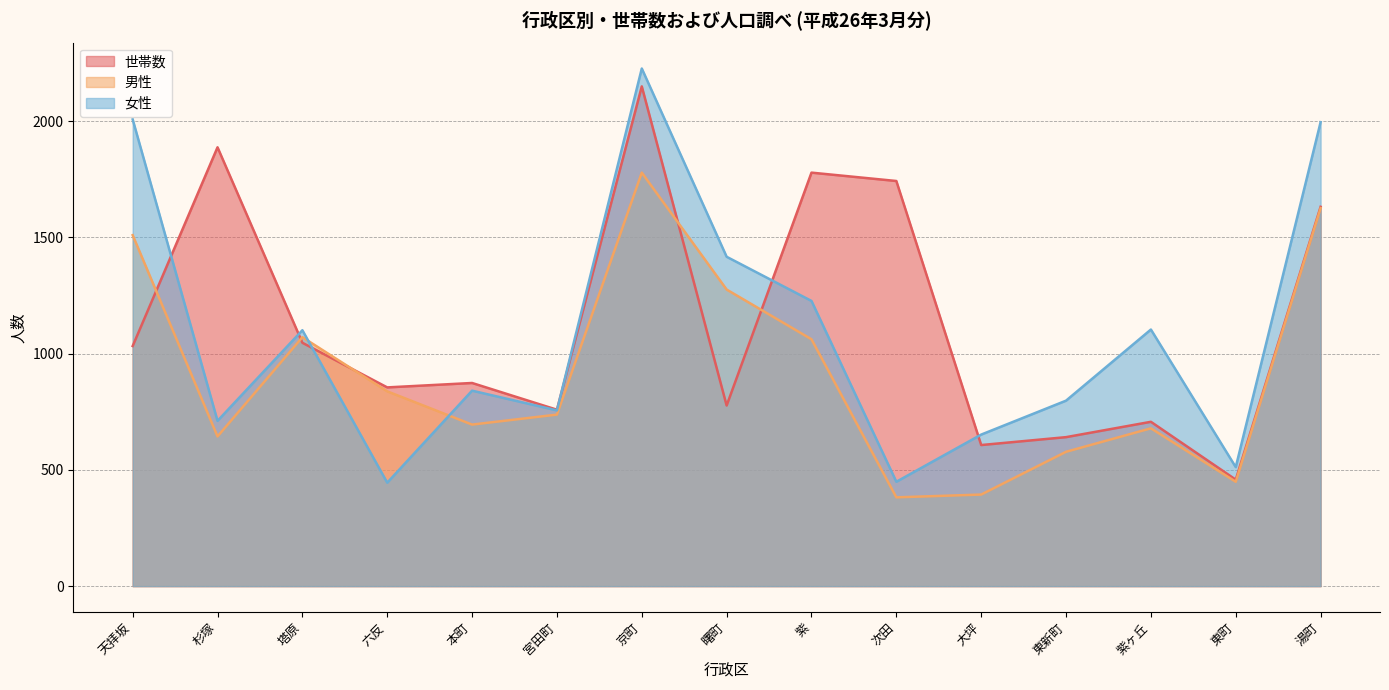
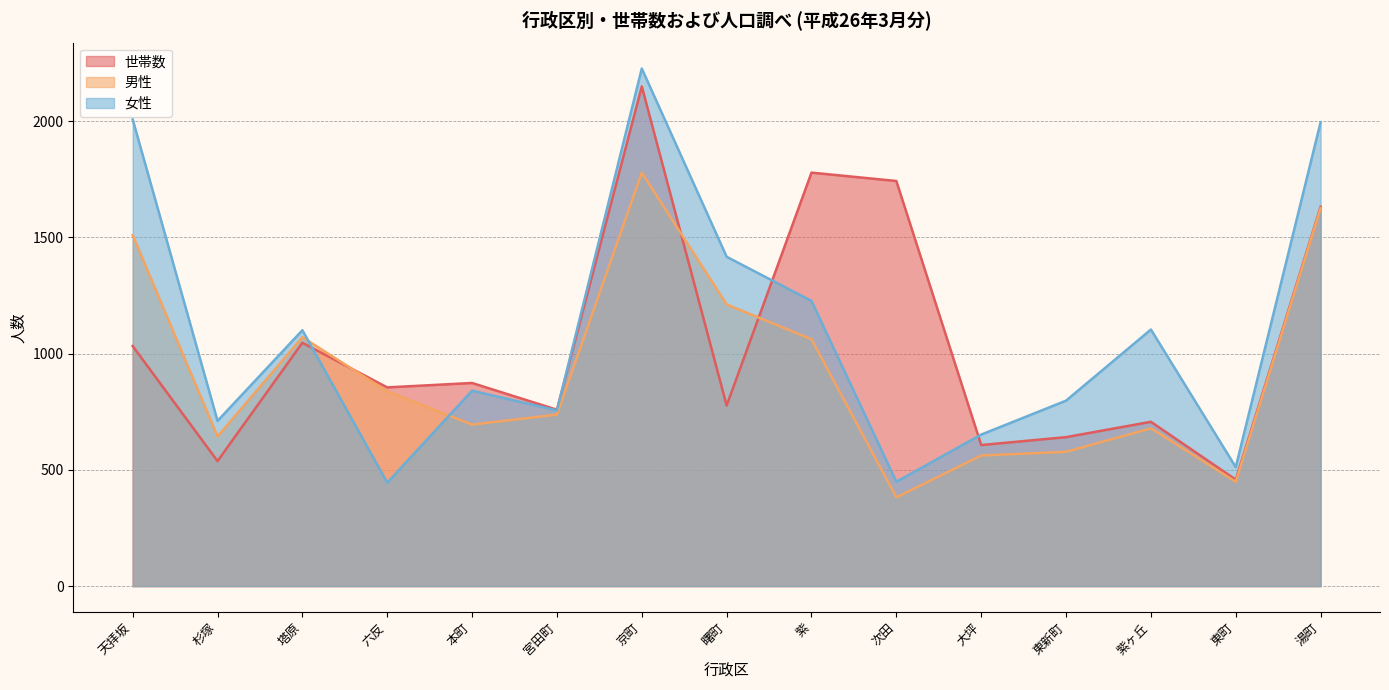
  {
    "世帯数": {
      "天拝坂": 1030,
-     "杉塚": 1890,
+     "杉塚": 540,
      "塔原": 1050,
      "六反": 860,
      "本町": 870,
      "京町": 2150,
      "曙町": 780,
      "紫": 1780,
      "次田": 1740,
      "大坪": 610,
      "東新町": 640,
      "紫ヶ丘": 710
    },
    "男性": {
      "天拝坂": 1510,
      "杉塚": 640,
      "塔原": 1070,
      "六反": 840,
      "本町": 700,
      "宮田町": 740,
      "京町": 1780,
-     "曙町": 1280,
+     "曙町": 1210,
      "紫": 1060,
      "次田": 380,
-     "大坪": 390,
+     "大坪": 560,
      "東新町": 580,
      "紫ヶ丘": 680
    },
    "女性": {
      "天拝坂": 2010,
      "杉塚": 710,
      "塔原": 1100,
      "六反": 450,
      "本町": 840,
      "京町": 2230,
      "曙町": 1420,
      "紫": 1230,
      "次田": 450,
      "大坪": 650,
      "東新町": 800,
      "紫ヶ丘": 1100,
      "東町": 510,
      "湯町": 2000
    }
  }
